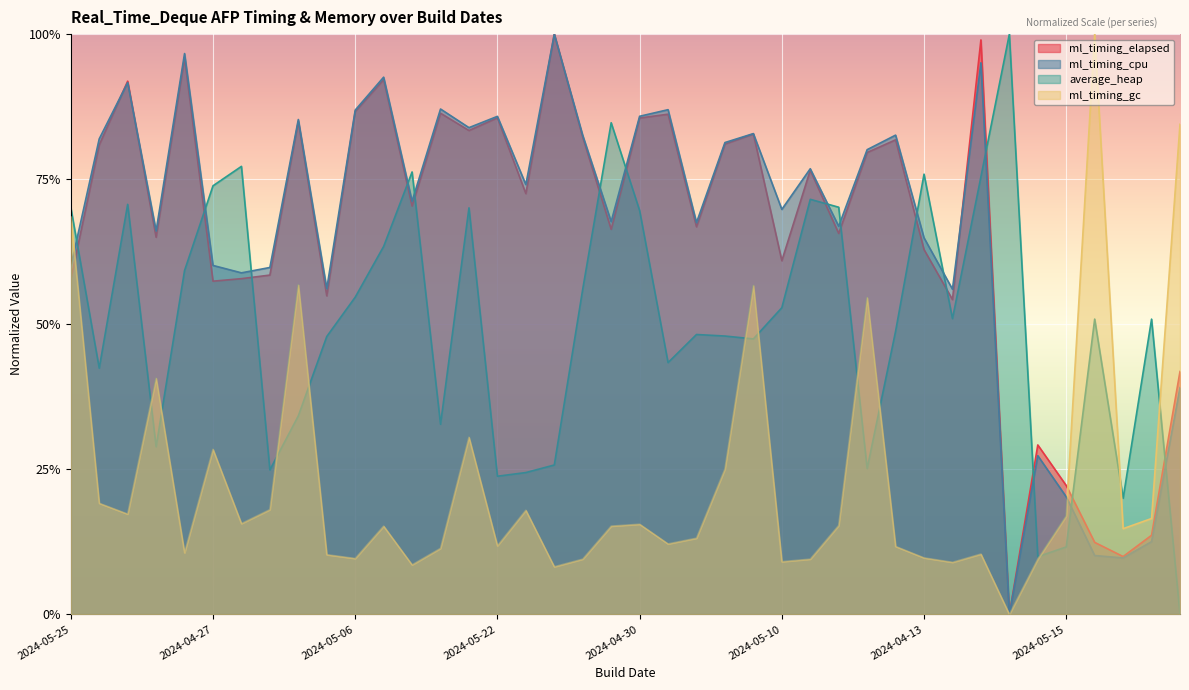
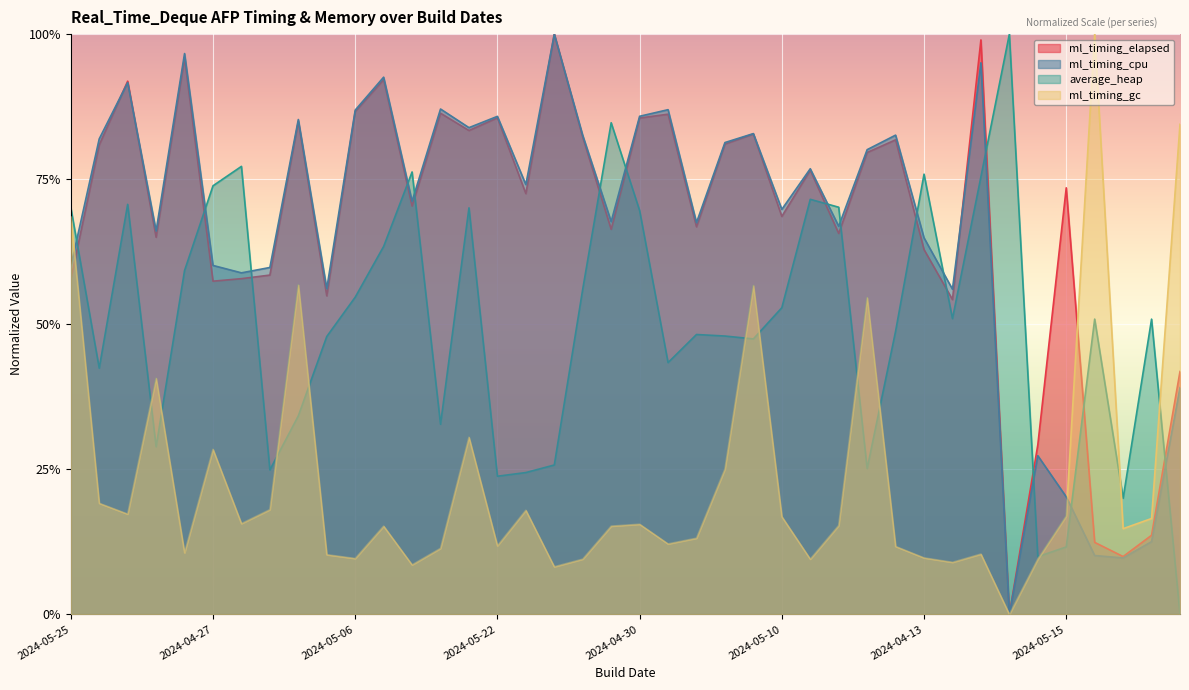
  {
    "ml_timing_elapsed": {
      "2024-05-25": "58%",
      "2024-04-27": "57%",
-     "2024-05-10": "61%",
+     "2024-05-10": "69%",
      "2024-04-13": "63%",
-     "2024-05-15": "22%"
+     "2024-05-15": "74%"
    },
    "ml_timing_gc": {
      "2024-05-25": "69%",
      "2024-04-27": "28%",
      "2024-05-06": "10%",
      "2024-05-22": "12%",
      "2024-04-30": "16%",
-     "2024-05-10": "9%",
+     "2024-05-10": "17%",
      "2024-04-13": "10%",
      "2024-05-15": "17%"
    }
  }
